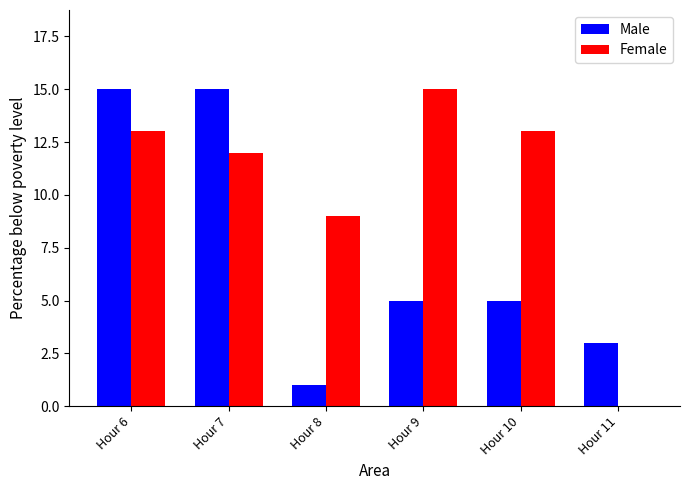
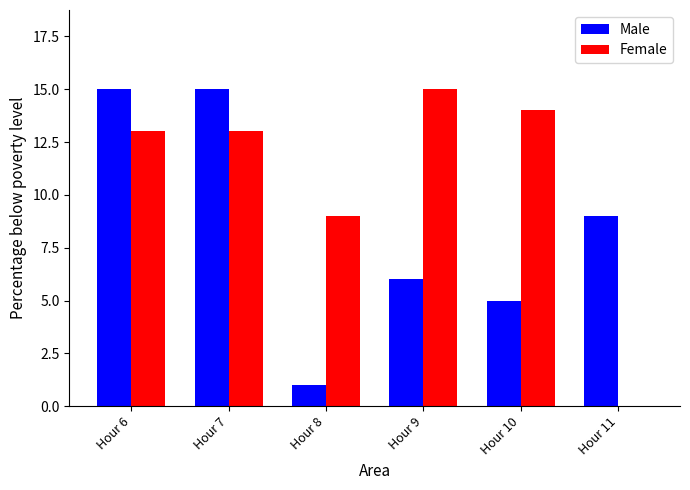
  {
    "Male": {
      "Hour 6": 15,
      "Hour 7": 15,
      "Hour 8": 1,
-     "Hour 9": 5,
+     "Hour 9": 6,
      "Hour 10": 5,
-     "Hour 11": 3
+     "Hour 11": 9
    },
    "Female": {
      "Hour 6": 13,
-     "Hour 7": 12,
+     "Hour 7": 13,
      "Hour 8": 9,
      "Hour 9": 15,
-     "Hour 10": 13,
+     "Hour 10": 14,
      "Hour 11": 0
    }
  }
